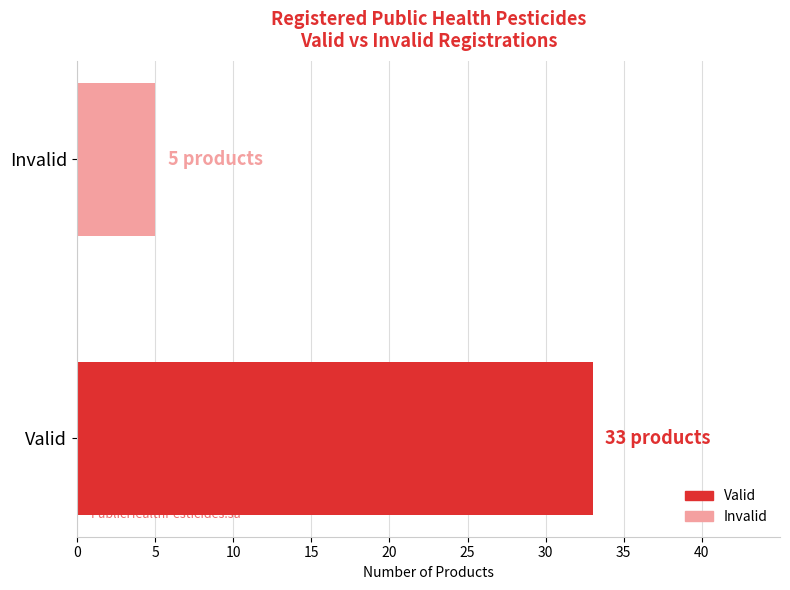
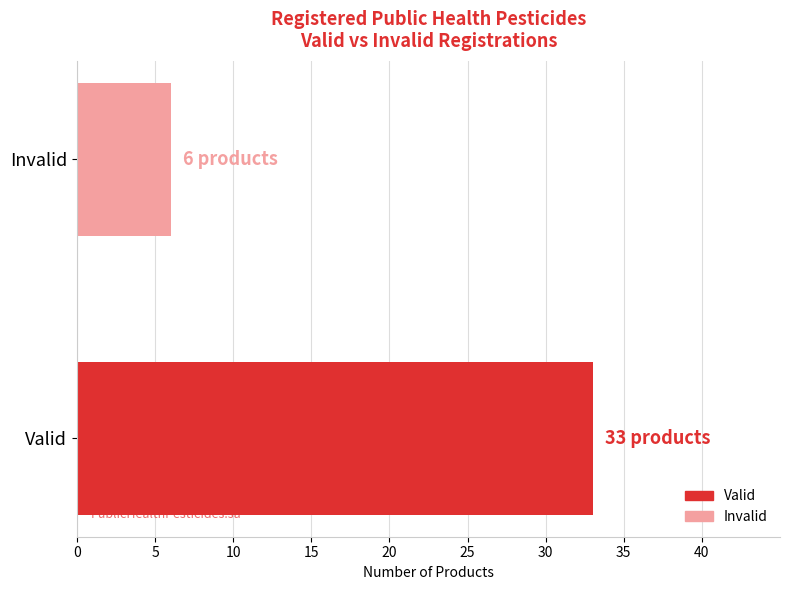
  {
-   "Invalid": 5,
+   "Invalid": 6,
    "Valid": 33
  }
